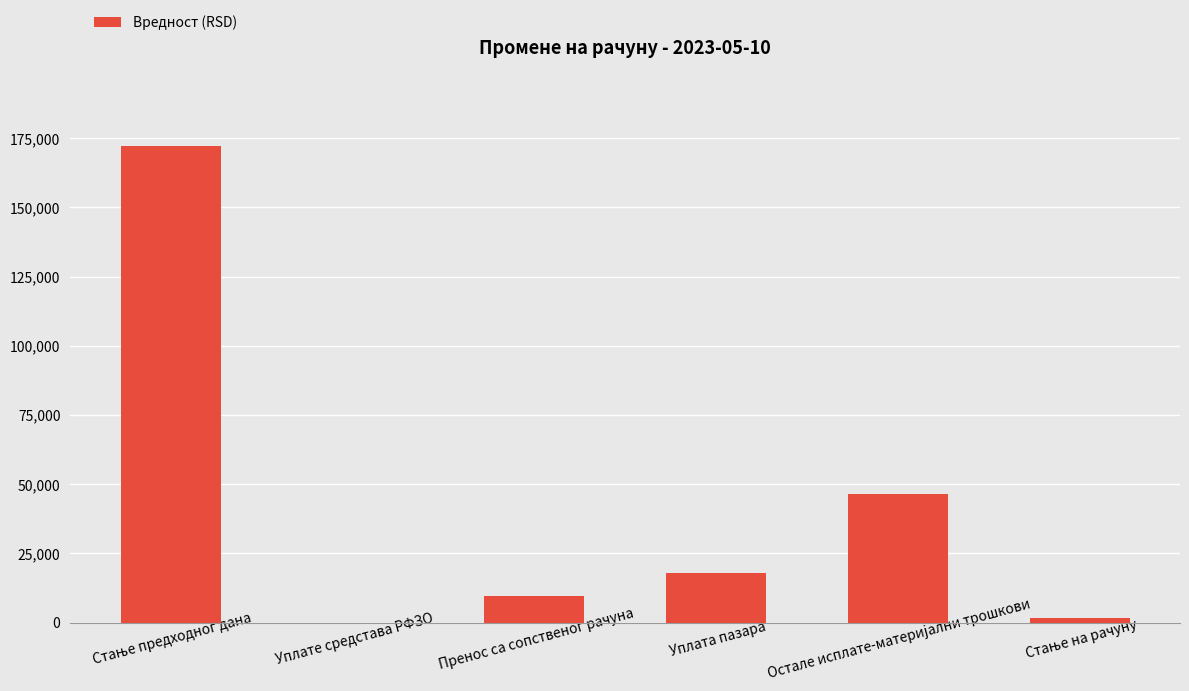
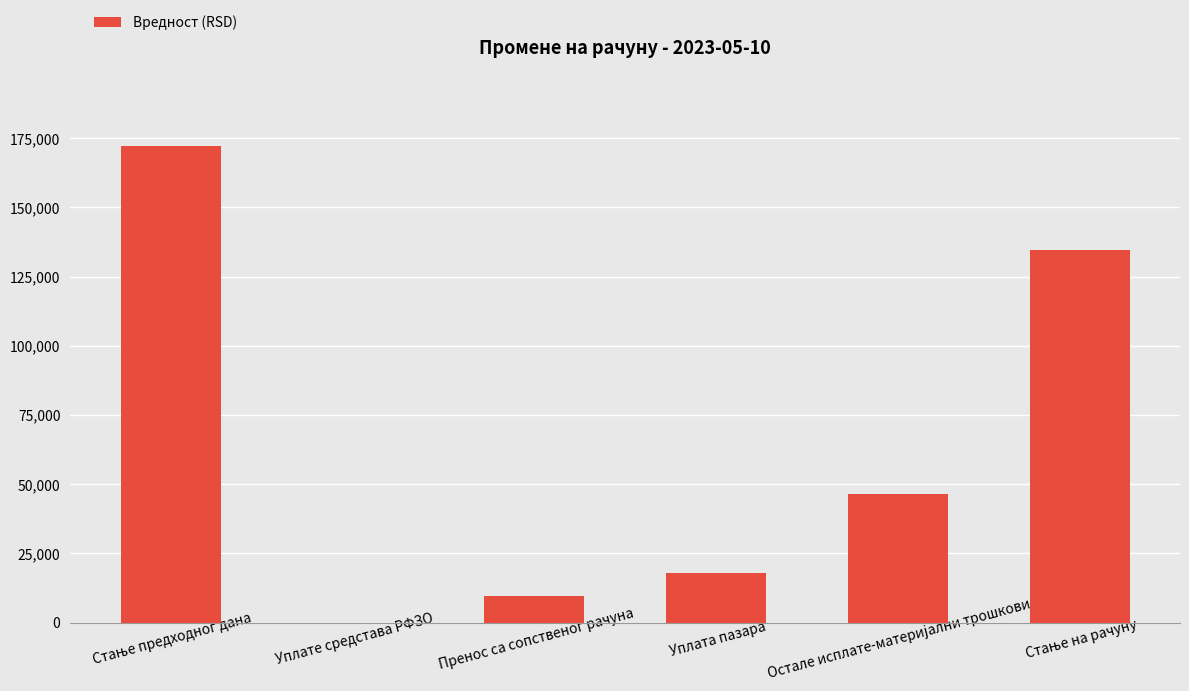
  {
    "Стање предходног дана": "172,000",
    "Уплате средстава РФЗО": "0",
    "Пренос са сопственог рачуна": "10,000",
    "Уплата пазара": "18,000",
    "Остале исплате-материјални трошкови": "47,000",
-   "Стање на рачуну": "2,000"
+   "Стање на рачуну": "135,000"
  }
